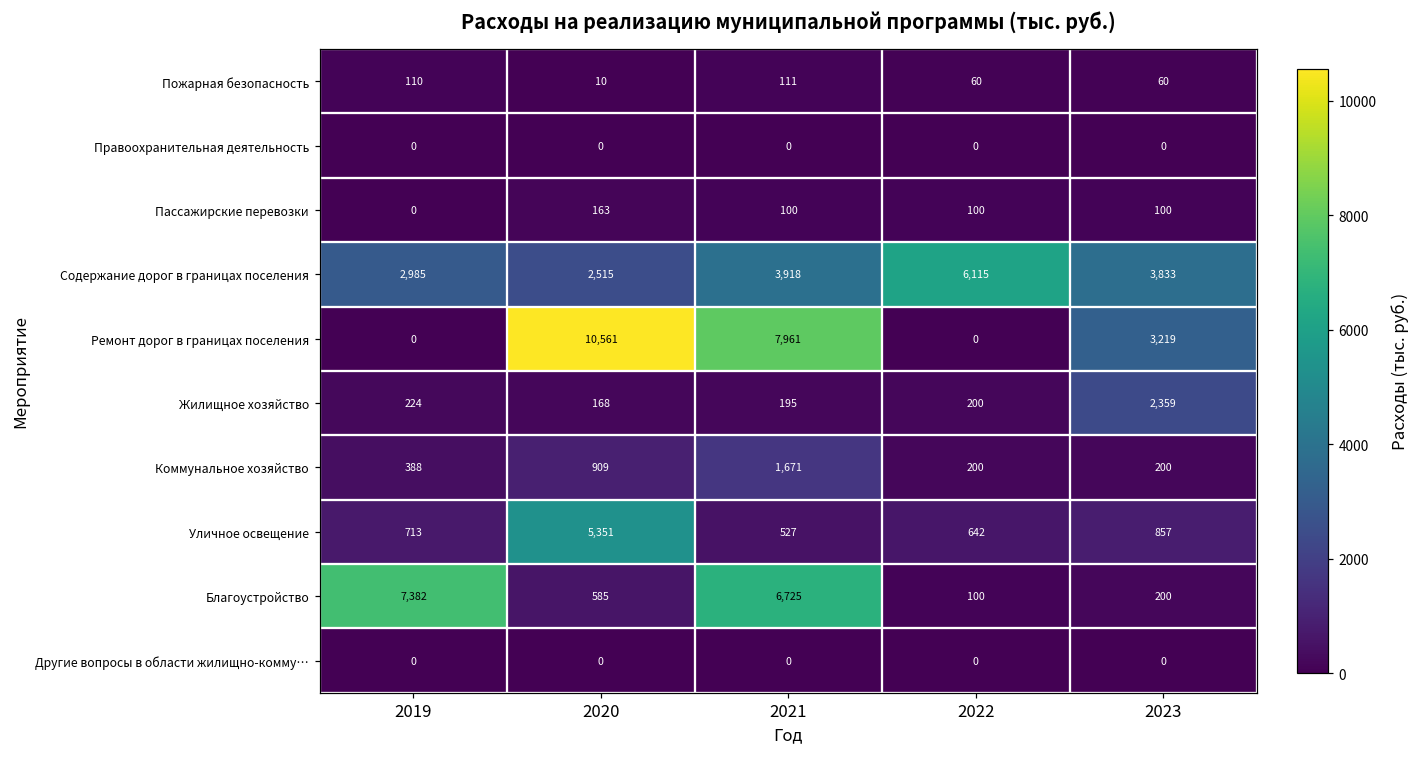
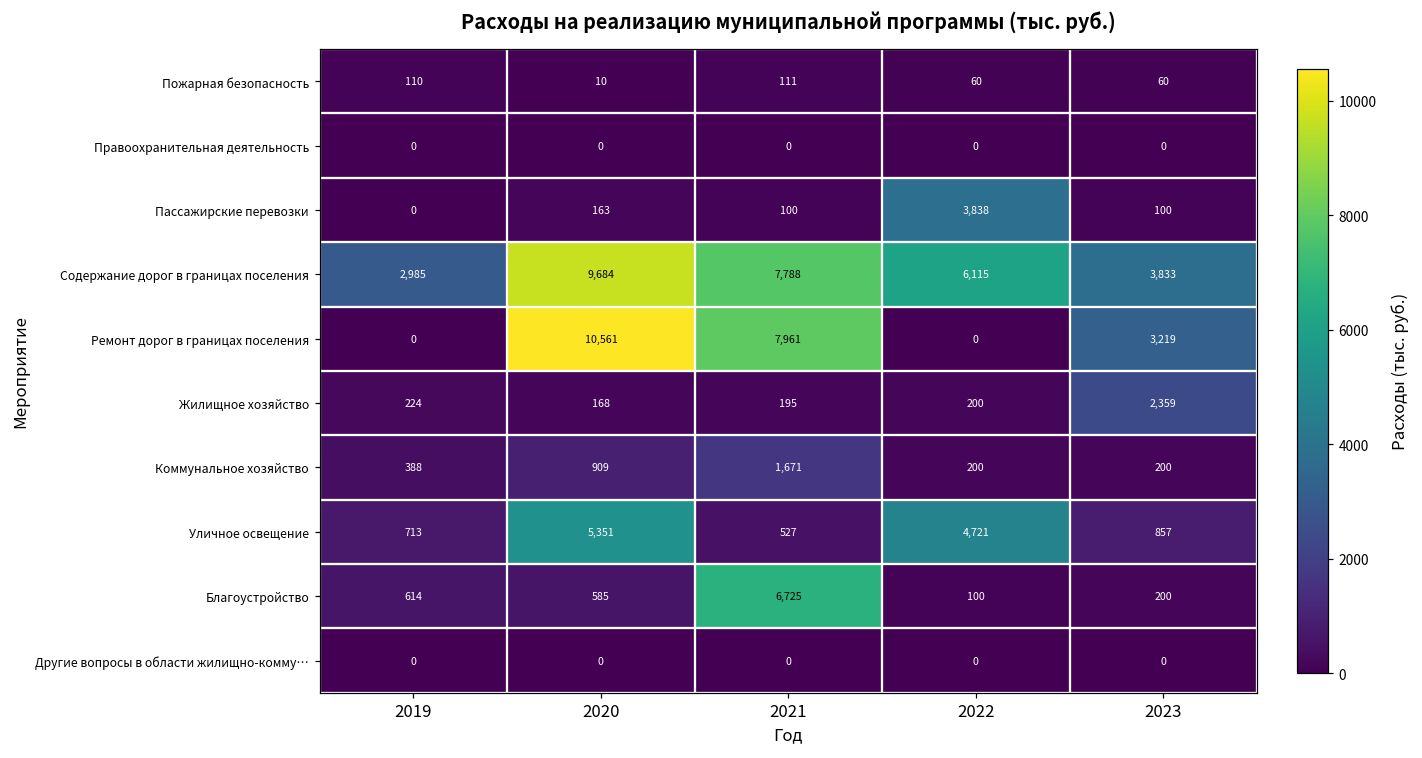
  {
    "Пожарная безопасность": {
      "2019": "110",
      "2020": "10",
      "2021": "111",
      "2022": "60",
      "2023": "60"
    },
    "Правоохранительная деятельность": {
      "2019": "0",
      "2020": "0",
      "2021": "0",
      "2022": "0",
      "2023": "0"
    },
    "Пассажирские перевозки": {
      "2019": "0",
      "2020": "163",
      "2021": "100",
-     "2022": "100",
+     "2022": "3,838",
      "2023": "100"
    },
    "Содержание дорог в границах поселения": {
      "2019": "2,985",
-     "2020": "2,515",
-     "2021": "3,918",
+     "2020": "9,684",
+     "2021": "7,788",
      "2022": "6,115",
      "2023": "3,833"
    },
    "Ремонт дорог в границах поселения": {
      "2019": "0",
      "2020": "10,561",
      "2021": "7,961",
      "2022": "0",
      "2023": "3,219"
    },
    "Жилищное хозяйство": {
      "2019": "224",
      "2020": "168",
      "2021": "195",
      "2022": "200",
      "2023": "2,359"
    },
    "Коммунальное хозяйство": {
      "2019": "388",
      "2020": "909",
      "2021": "1,671",
      "2022": "200",
      "2023": "200"
    },
    "Уличное освещение": {
      "2019": "713",
      "2020": "5,351",
      "2021": "527",
-     "2022": "642",
+     "2022": "4,721",
      "2023": "857"
    },
    "Благоустройство": {
-     "2019": "7,382",
+     "2019": "614",
      "2020": "585",
      "2021": "6,725",
      "2022": "100",
      "2023": "200"
    },
    "Другие вопросы в области жилищно-комму…": {
      "2019": "0",
      "2020": "0",
      "2021": "0",
      "2022": "0",
      "2023": "0"
    }
  }
